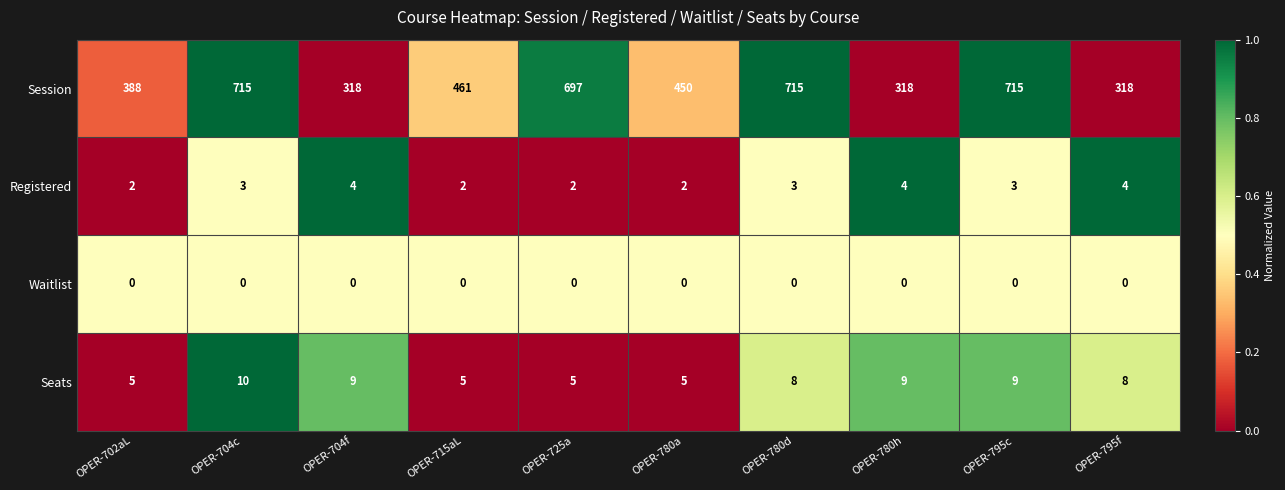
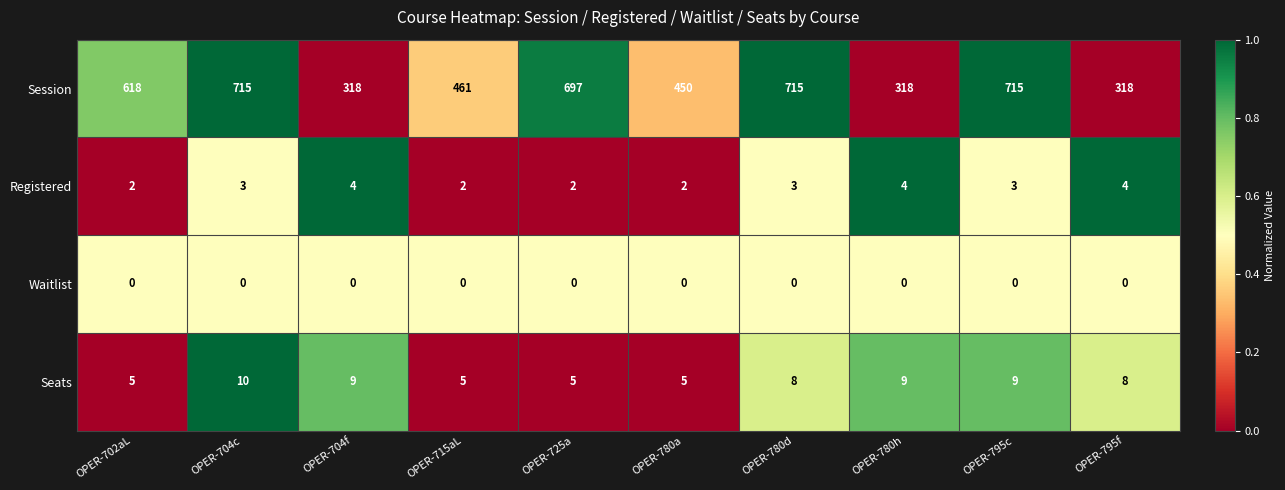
  {
    "Session": {
-     "OPER-702aL": 388,
+     "OPER-702aL": 618,
      "OPER-704c": 715,
      "OPER-704f": 318,
      "OPER-715aL": 461,
      "OPER-725a": 697,
      "OPER-780a": 450,
      "OPER-780d": 715,
      "OPER-780h": 318,
      "OPER-795c": 715,
      "OPER-795f": 318
    },
    "Registered": {
      "OPER-702aL": 2,
      "OPER-704c": 3,
      "OPER-704f": 4,
      "OPER-715aL": 2,
      "OPER-725a": 2,
      "OPER-780a": 2,
      "OPER-780d": 3,
      "OPER-780h": 4,
      "OPER-795c": 3,
      "OPER-795f": 4
    },
    "Waitlist": {
      "OPER-702aL": 0,
      "OPER-704c": 0,
      "OPER-704f": 0,
      "OPER-715aL": 0,
      "OPER-725a": 0,
      "OPER-780a": 0,
      "OPER-780d": 0,
      "OPER-780h": 0,
      "OPER-795c": 0,
      "OPER-795f": 0
    },
    "Seats": {
      "OPER-702aL": 5,
      "OPER-704c": 10,
      "OPER-704f": 9,
      "OPER-715aL": 5,
      "OPER-725a": 5,
      "OPER-780a": 5,
      "OPER-780d": 8,
      "OPER-780h": 9,
      "OPER-795c": 9,
      "OPER-795f": 8
    }
  }
